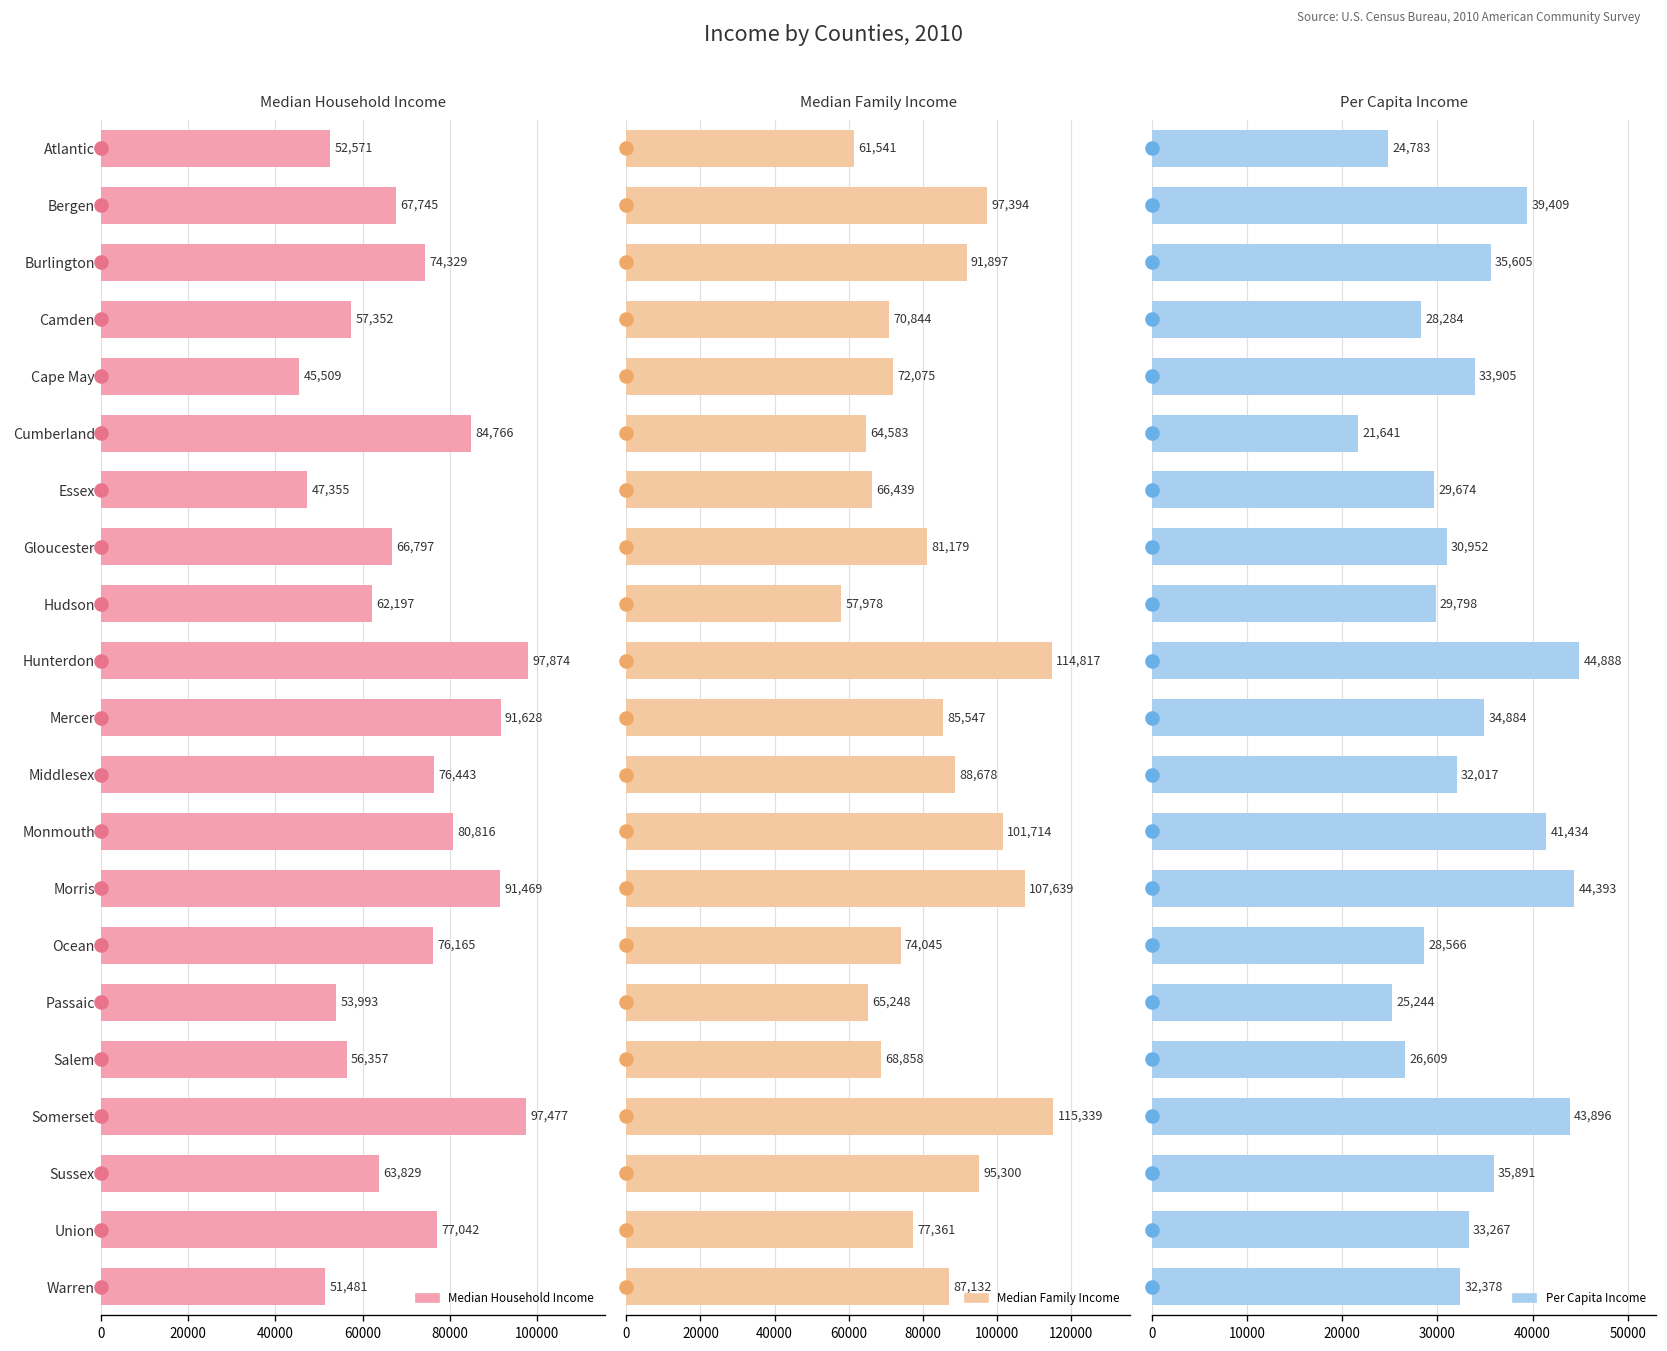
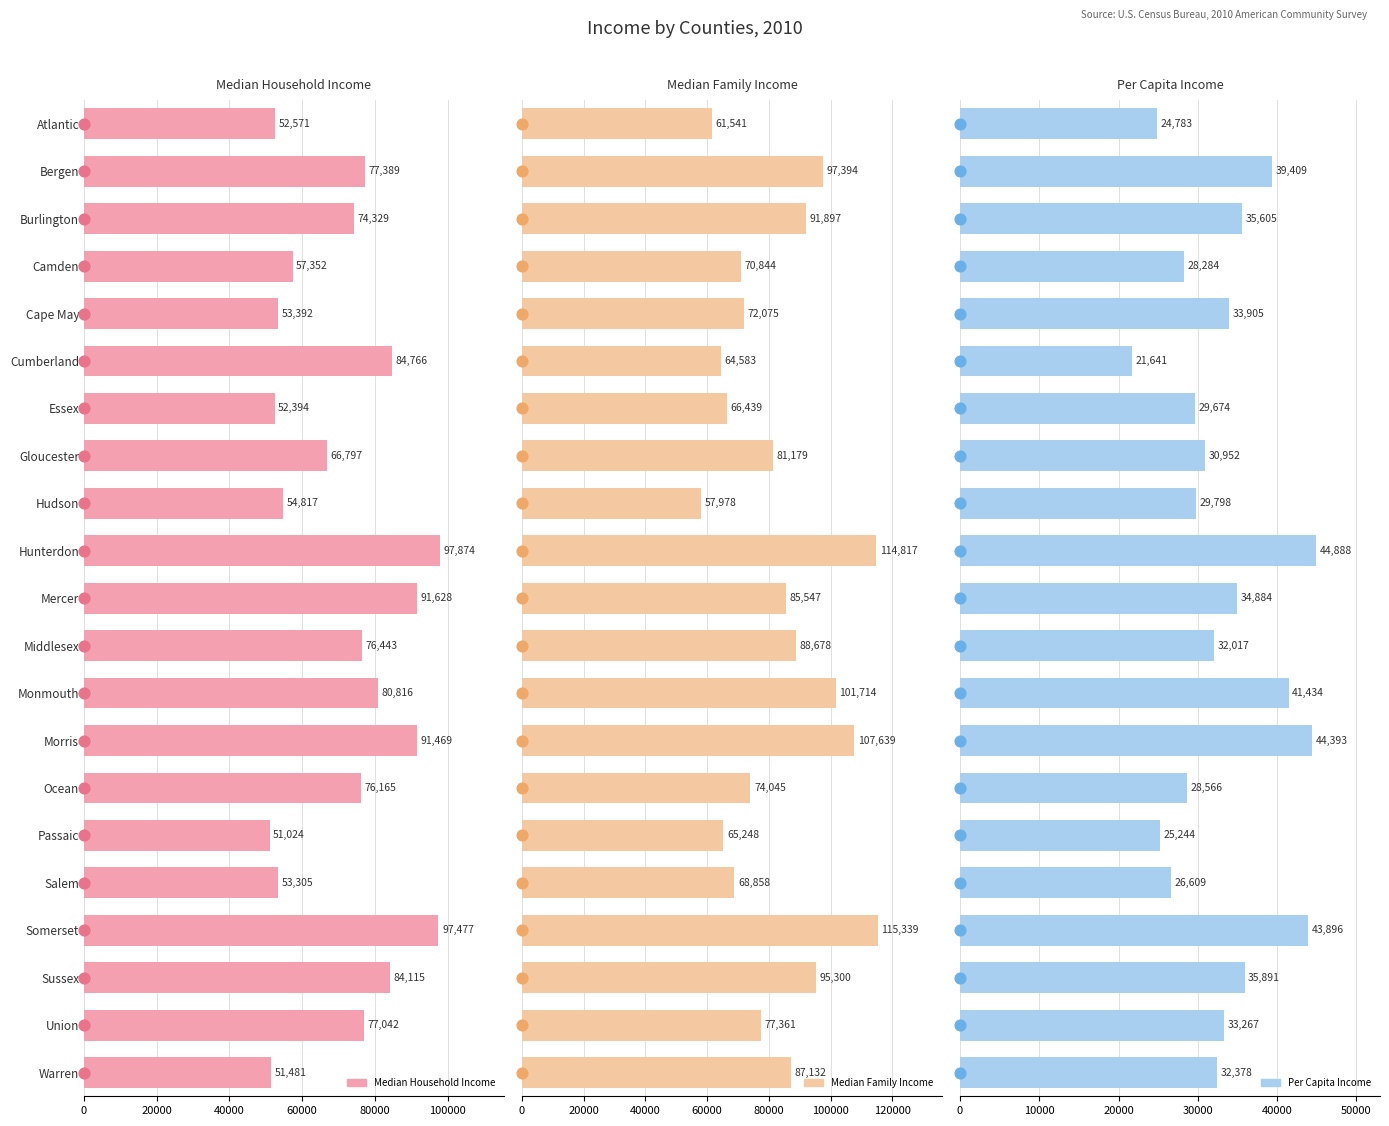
  {
    "Median Household Income": {
      "Median Household Income": {
        "Atlantic": "52,571",
-       "Bergen": "67,745",
+       "Bergen": "77,389",
        "Burlington": "74,329",
        "Camden": "57,352",
-       "Cape May": "45,509",
+       "Cape May": "53,392",
        "Cumberland": "84,766",
-       "Essex": "47,355",
+       "Essex": "52,394",
        "Gloucester": "66,797",
-       "Hudson": "62,197",
+       "Hudson": "54,817",
        "Hunterdon": "97,874",
        "Mercer": "91,628",
        "Middlesex": "76,443",
        "Monmouth": "80,816",
        "Morris": "91,469",
        "Ocean": "76,165",
-       "Passaic": "53,993",
-       "Salem": "56,357",
+       "Passaic": "51,024",
+       "Salem": "53,305",
        "Somerset": "97,477",
-       "Sussex": "63,829",
+       "Sussex": "84,115",
        "Union": "77,042",
        "Warren": "51,481"
      }
    }
  }
